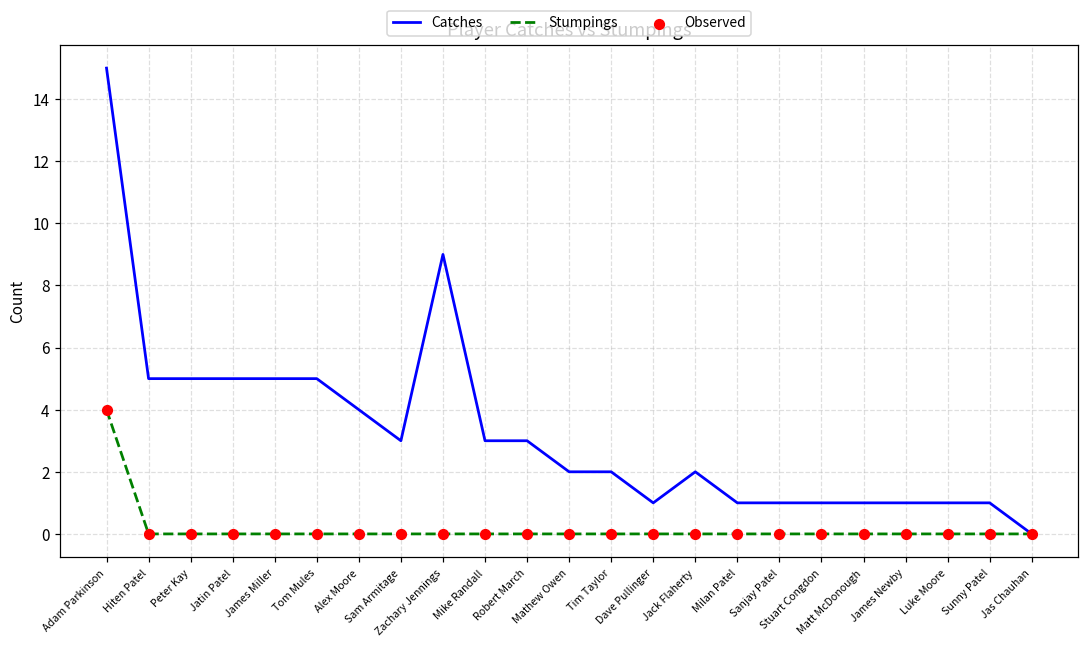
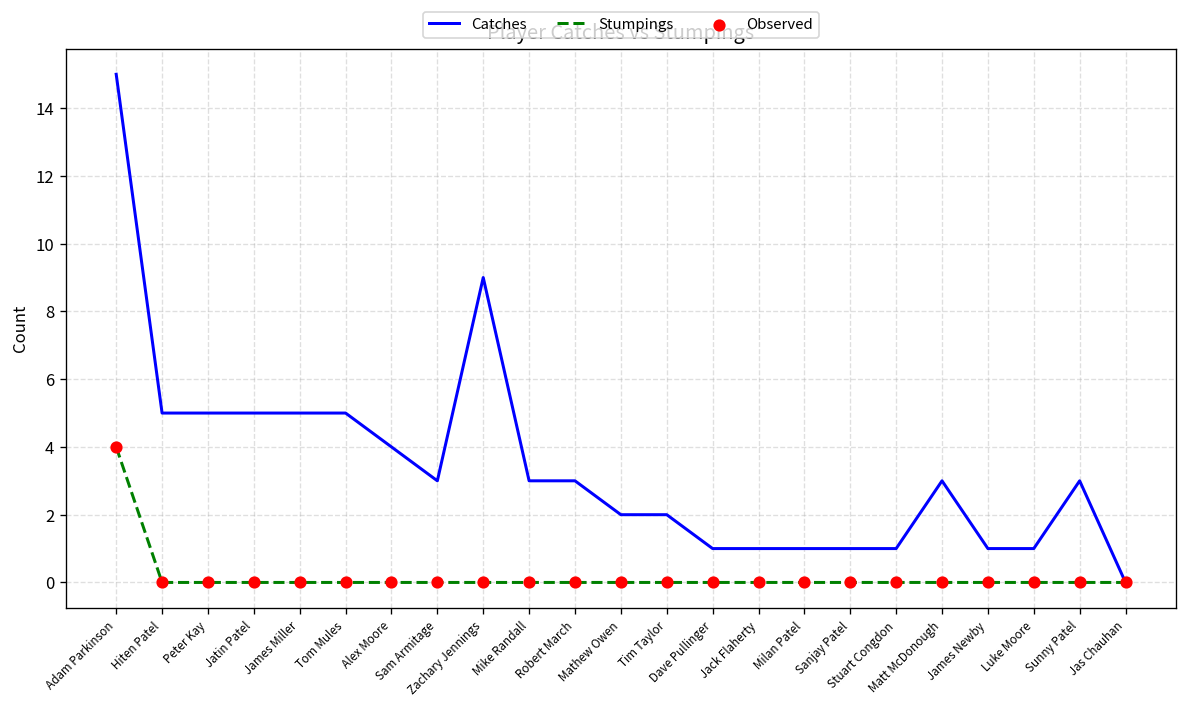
  {
    "Catches": {
      "Adam Parkinson": 15,
      "Hiten Patel": 5,
      "Peter Kay": 5,
      "Jatin Patel": 5,
      "James Miller": 5,
      "Tom Mules": 5,
      "Alex Moore": 4,
      "Sam Armitage": 3,
      "Zachary Jennings": 9,
      "Mike Randall": 3,
      "Robert March": 3,
      "Mathew Owen": 2,
      "Tim Taylor": 2,
      "Dave Pullinger": 1,
-     "Jack Flaherty": 2,
+     "Jack Flaherty": 1,
      "Milan Patel": 1,
      "Sanjay Patel": 1,
      "Stuart Congdon": 1,
-     "Matt McDonough": 1,
+     "Matt McDonough": 3,
      "James Newby": 1,
      "Luke Moore": 1,
-     "Sunny Patel": 1
+     "Sunny Patel": 3
    },
    "Observed": {
      "Adam Parkinson": 4,
      "Hiten Patel": 0,
      "Peter Kay": 0,
      "Jatin Patel": 0,
      "James Miller": 0,
      "Tom Mules": 0,
      "Alex Moore": 0,
      "Sam Armitage": 0,
      "Zachary Jennings": 0,
      "Mike Randall": 0,
      "Robert March": 0,
      "Mathew Owen": 0,
      "Tim Taylor": 0,
      "Dave Pullinger": 0,
      "Jack Flaherty": 0,
      "Milan Patel": 0,
      "Sanjay Patel": 0,
      "Stuart Congdon": 0,
      "Matt McDonough": 0,
      "James Newby": 0,
      "Luke Moore": 0,
      "Sunny Patel": 0
    }
  }
